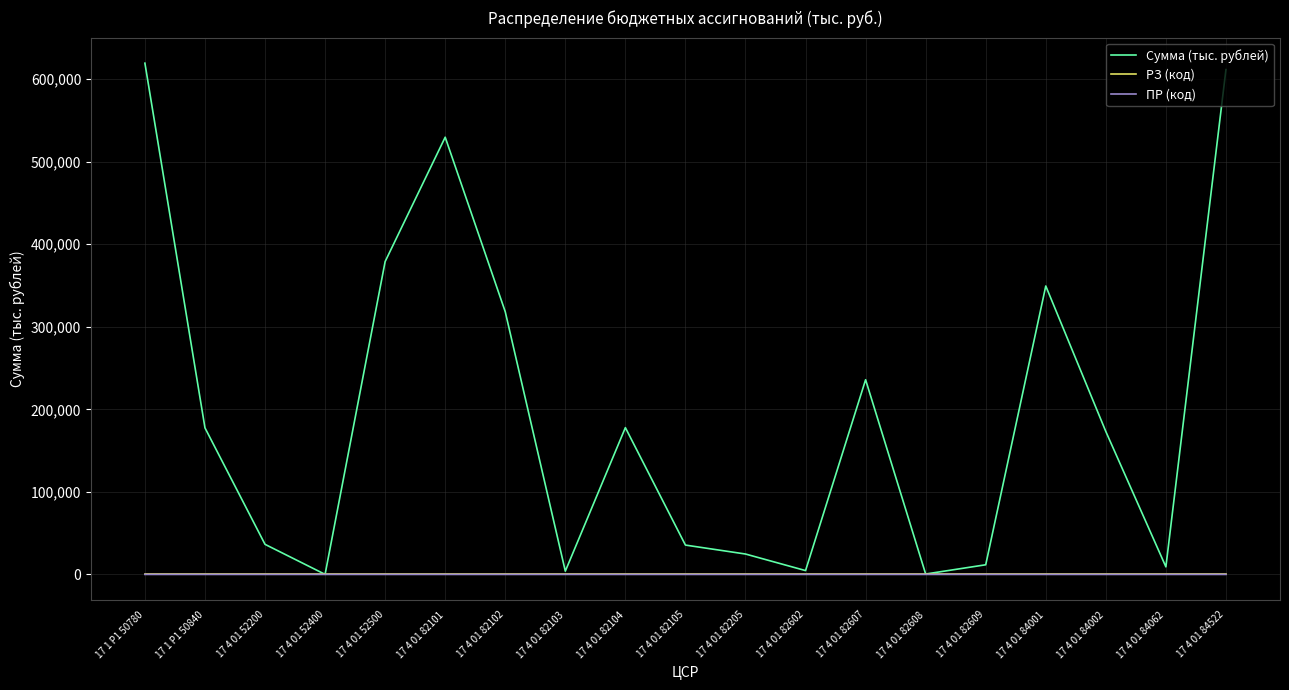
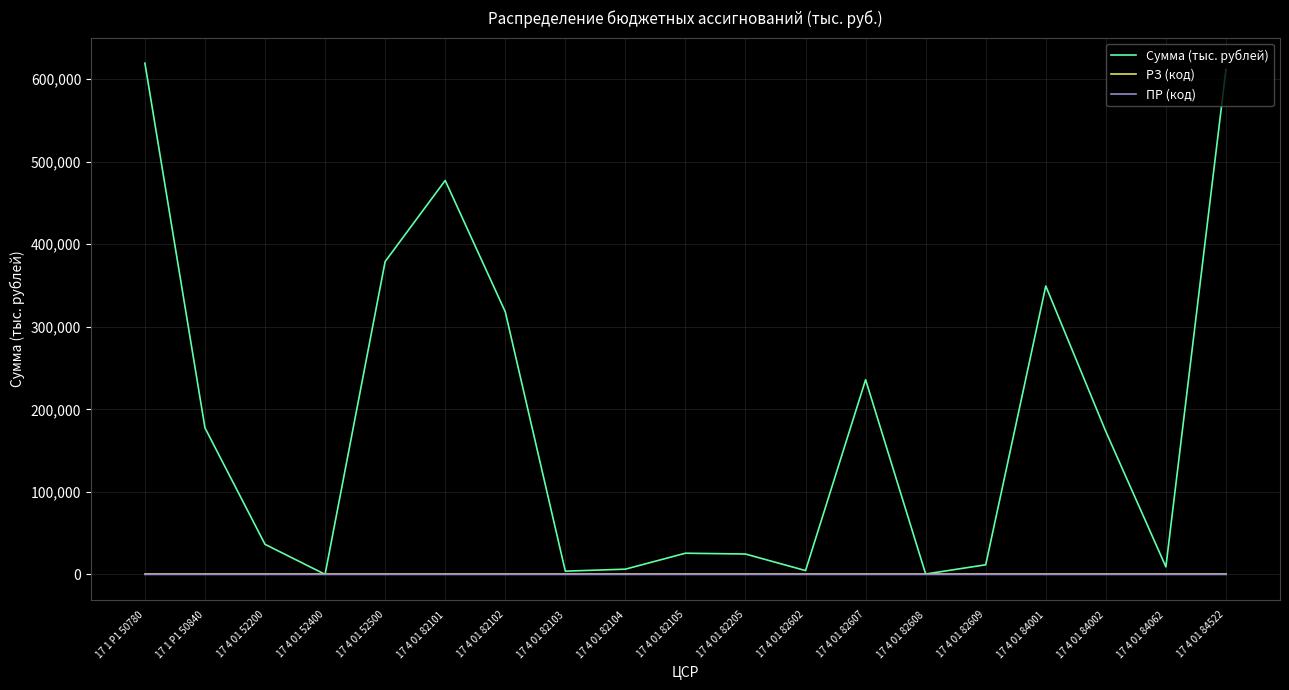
  {
    "Сумма (тыс. рублей)": {
      "17 1 P1 50780": "620,000",
      "17 1 P1 50840": "180,000",
      "17 4 01 52200": "40,000",
      "17 4 01 52500": "380,000",
-     "17 4 01 82101": "530,000",
+     "17 4 01 82101": "480,000",
      "17 4 01 82102": "320,000",
      "17 4 01 82103": "0",
-     "17 4 01 82104": "180,000",
-     "17 4 01 82105": "40,000",
+     "17 4 01 82104": "10,000",
+     "17 4 01 82105": "30,000",
      "17 4 01 82205": "20,000",
      "17 4 01 82602": "0",
      "17 4 01 82607": "240,000",
      "17 4 01 82609": "10,000",
      "17 4 01 84001": "350,000",
      "17 4 01 84002": "170,000",
      "17 4 01 84062": "10,000"
    },
    "ПР (код)": {
      "17 1 P1 50780": "0",
      "17 1 P1 50840": "0",
      "17 4 01 52200": "0",
      "17 4 01 52500": "0",
      "17 4 01 82101": "0",
      "17 4 01 82102": "0",
      "17 4 01 82103": "0",
      "17 4 01 82104": "0",
      "17 4 01 82105": "0",
      "17 4 01 82205": "0",
      "17 4 01 82602": "0",
      "17 4 01 82607": "0",
      "17 4 01 82609": "0",
      "17 4 01 84001": "0",
      "17 4 01 84002": "0",
      "17 4 01 84062": "0",
      "17 4 01 84522": "0"
    }
  }
